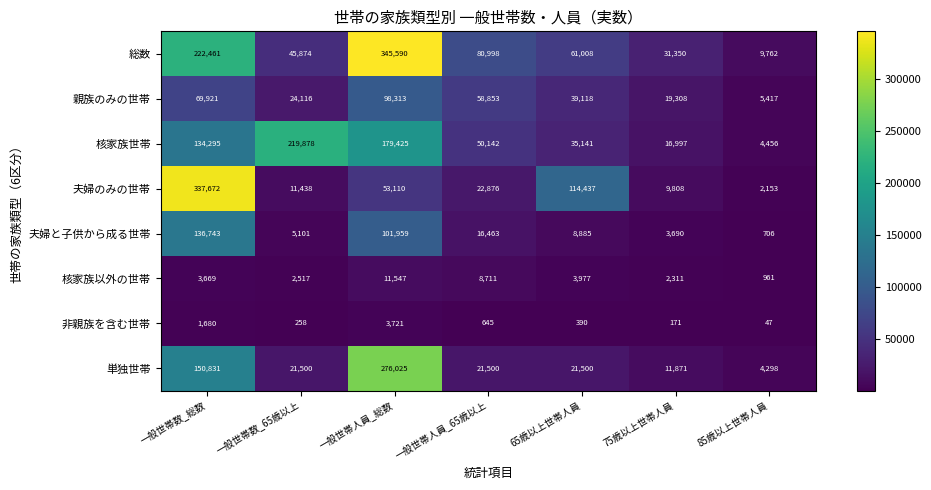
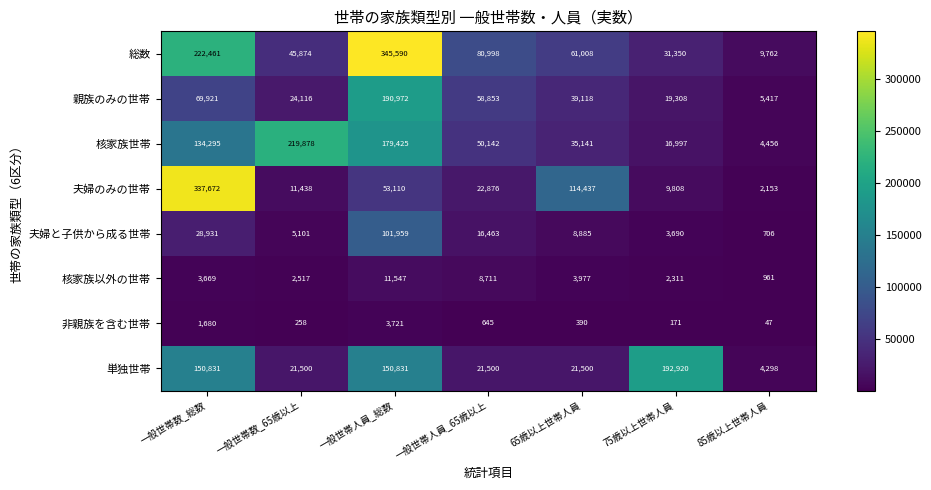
  {
    "総数": {
      "一般世帯数_総数": "222,461",
      "一般世帯数_65歳以上": "45,874",
      "一般世帯人員_総数": "345,590",
      "一般世帯人員_65歳以上": "80,998",
      "65歳以上世帯人員": "61,008",
      "75歳以上世帯人員": "31,350",
      "85歳以上世帯人員": "9,762"
    },
    "親族のみの世帯": {
      "一般世帯数_総数": "69,921",
      "一般世帯数_65歳以上": "24,116",
-     "一般世帯人員_総数": "98,313",
+     "一般世帯人員_総数": "190,972",
      "一般世帯人員_65歳以上": "58,853",
      "65歳以上世帯人員": "39,118",
      "75歳以上世帯人員": "19,308",
      "85歳以上世帯人員": "5,417"
    },
    "核家族世帯": {
      "一般世帯数_総数": "134,295",
      "一般世帯数_65歳以上": "219,878",
      "一般世帯人員_総数": "179,425",
      "一般世帯人員_65歳以上": "50,142",
      "65歳以上世帯人員": "35,141",
      "75歳以上世帯人員": "16,997",
      "85歳以上世帯人員": "4,456"
    },
    "夫婦のみの世帯": {
      "一般世帯数_総数": "337,672",
      "一般世帯数_65歳以上": "11,438",
      "一般世帯人員_総数": "53,110",
      "一般世帯人員_65歳以上": "22,876",
      "65歳以上世帯人員": "114,437",
      "75歳以上世帯人員": "9,808",
      "85歳以上世帯人員": "2,153"
    },
    "夫婦と子供から成る世帯": {
-     "一般世帯数_総数": "136,743",
+     "一般世帯数_総数": "28,931",
      "一般世帯数_65歳以上": "5,101",
      "一般世帯人員_総数": "101,959",
      "一般世帯人員_65歳以上": "16,463",
      "65歳以上世帯人員": "8,885",
      "75歳以上世帯人員": "3,690",
      "85歳以上世帯人員": "706"
    },
    "核家族以外の世帯": {
      "一般世帯数_総数": "3,669",
      "一般世帯数_65歳以上": "2,517",
      "一般世帯人員_総数": "11,547",
      "一般世帯人員_65歳以上": "8,711",
      "65歳以上世帯人員": "3,977",
      "75歳以上世帯人員": "2,311",
      "85歳以上世帯人員": "961"
    },
    "非親族を含む世帯": {
      "一般世帯数_総数": "1,680",
      "一般世帯数_65歳以上": "258",
      "一般世帯人員_総数": "3,721",
      "一般世帯人員_65歳以上": "645",
      "65歳以上世帯人員": "390",
      "75歳以上世帯人員": "171",
      "85歳以上世帯人員": "47"
    },
    "単独世帯": {
      "一般世帯数_総数": "150,831",
      "一般世帯数_65歳以上": "21,500",
-     "一般世帯人員_総数": "276,025",
+     "一般世帯人員_総数": "150,831",
      "一般世帯人員_65歳以上": "21,500",
      "65歳以上世帯人員": "21,500",
-     "75歳以上世帯人員": "11,871",
+     "75歳以上世帯人員": "192,920",
      "85歳以上世帯人員": "4,298"
    }
  }
